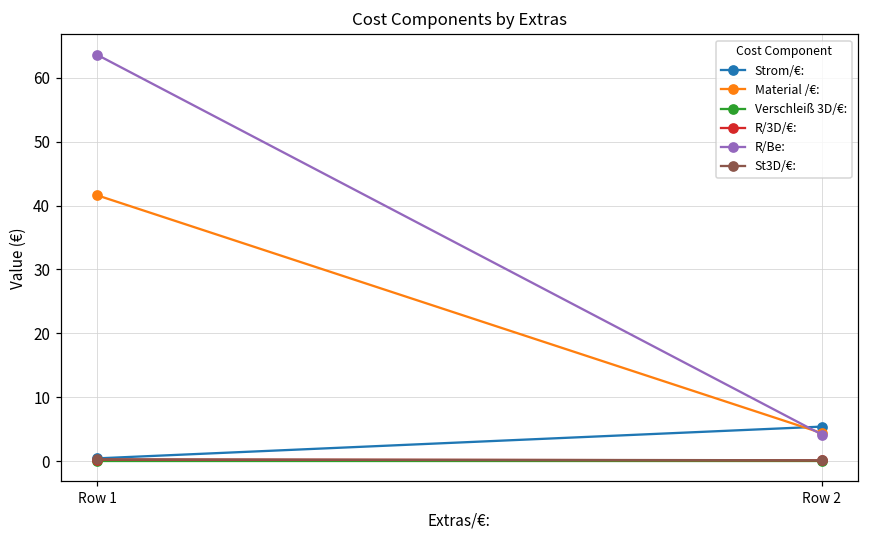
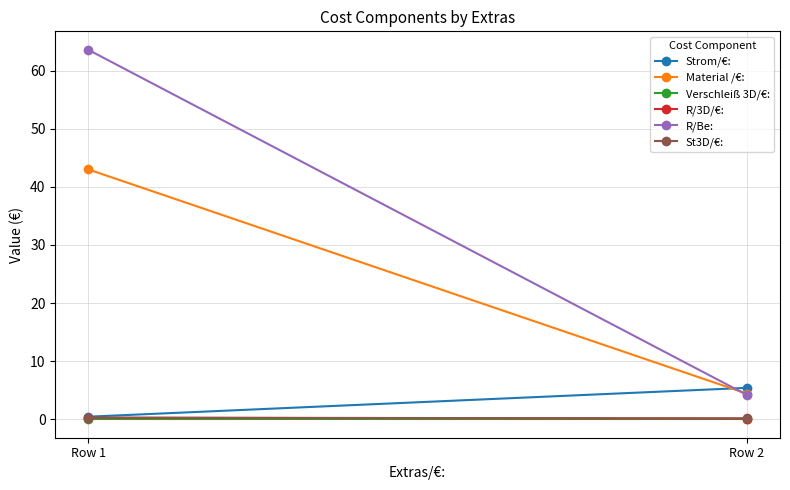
  {
    "Strom/€:": {
      "Row 2": 5
    },
    "Material /€:": {
-     "Row 1": 42
+     "Row 1": 43
    },
    "R/Be:": {
      "Row 1": 64
    }
  }
